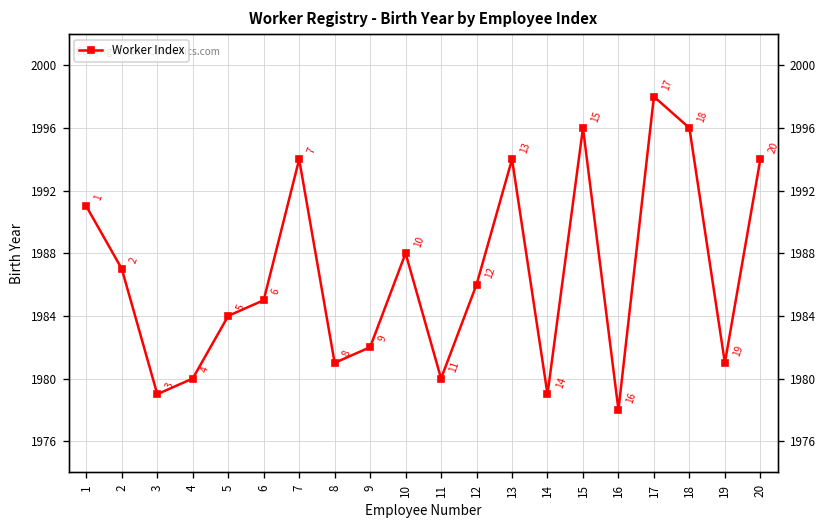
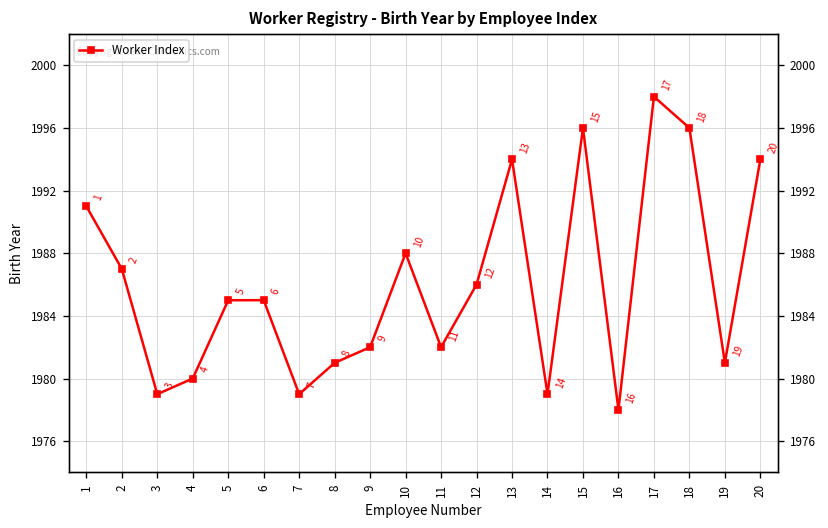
  {
-   "5": 1984,
-   "7": 1994,
-   "11": 1980
+   "5": 1985,
+   "7": 1979,
+   "11": 1982
  }
